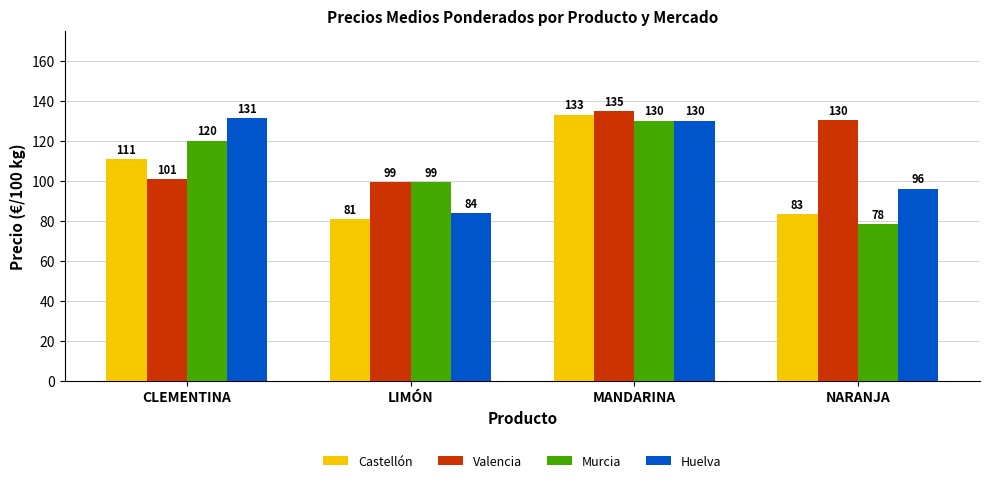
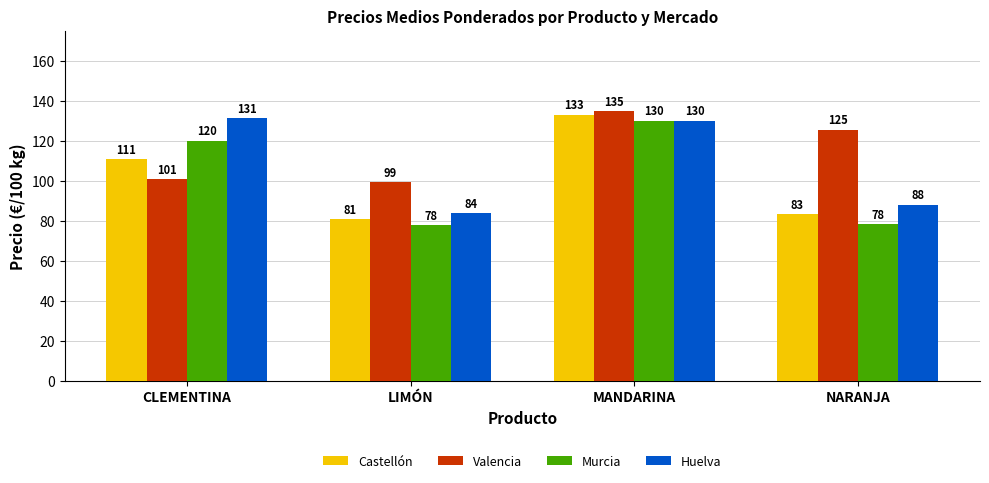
  {
    "Castellón": {
      "CLEMENTINA": 111,
      "LIMÓN": 81,
      "MANDARINA": 133,
      "NARANJA": 83
    },
    "Valencia": {
      "CLEMENTINA": 101,
      "LIMÓN": 99,
      "MANDARINA": 135,
-     "NARANJA": 130
+     "NARANJA": 125
    },
    "Murcia": {
      "CLEMENTINA": 120,
-     "LIMÓN": 99,
+     "LIMÓN": 78,
      "MANDARINA": 130,
      "NARANJA": 78
    },
    "Huelva": {
      "CLEMENTINA": 131,
      "LIMÓN": 84,
      "MANDARINA": 130,
-     "NARANJA": 96
+     "NARANJA": 88
    }
  }
